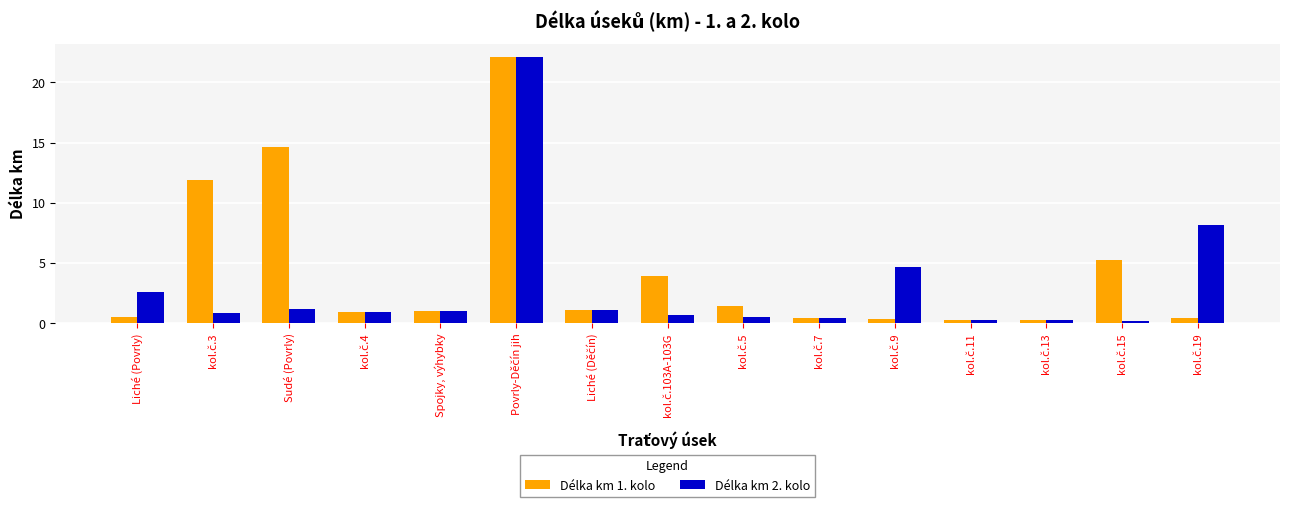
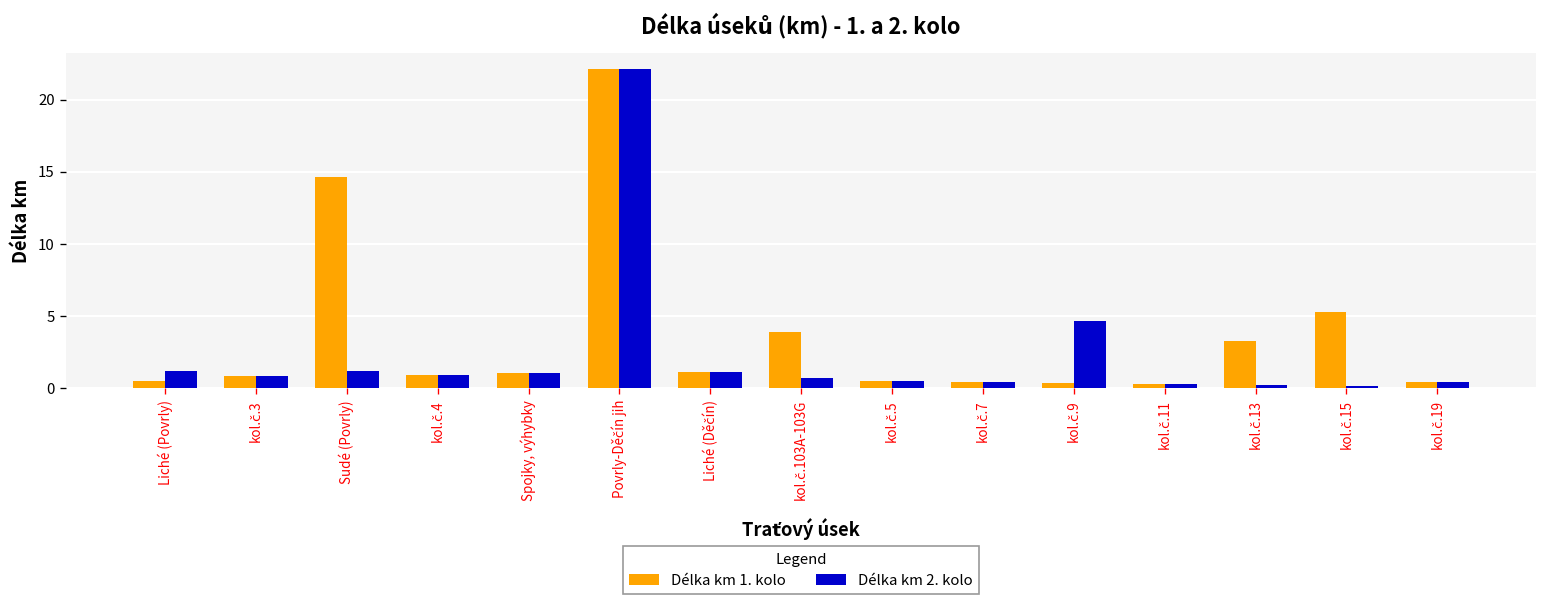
  {
    "Délka km 1. kolo": {
      "Liché (Povrly)": 0.5,
-     "kol.č.3": 11.9,
+     "kol.č.3": 0.8,
      "Sudé (Povrly)": 14.6,
      "kol.č.4": 0.9,
      "Spojky, výhybky": 1.0,
      "Povrly-Děčín jih": 22.1,
      "Liché (Děčín)": 1.1,
      "kol.č.103A-103G": 3.9,
-     "kol.č.5": 1.4,
+     "kol.č.5": 0.5,
      "kol.č.7": 0.4,
      "kol.č.9": 0.4,
      "kol.č.11": 0.3,
-     "kol.č.13": 0.2,
+     "kol.č.13": 3.2,
      "kol.č.15": 5.3,
      "kol.č.19": 0.4
    },
    "Délka km 2. kolo": {
-     "Liché (Povrly)": 2.6,
+     "Liché (Povrly)": 1.2,
      "kol.č.3": 0.8,
      "Sudé (Povrly)": 1.2,
      "kol.č.4": 0.9,
      "Spojky, výhybky": 1.0,
      "Povrly-Děčín jih": 22.1,
      "Liché (Děčín)": 1.1,
      "kol.č.103A-103G": 0.7,
      "kol.č.5": 0.5,
      "kol.č.7": 0.4,
      "kol.č.9": 4.6,
      "kol.č.11": 0.3,
      "kol.č.13": 0.2,
-     "kol.č.19": 8.2
+     "kol.č.19": 0.4
    }
  }
